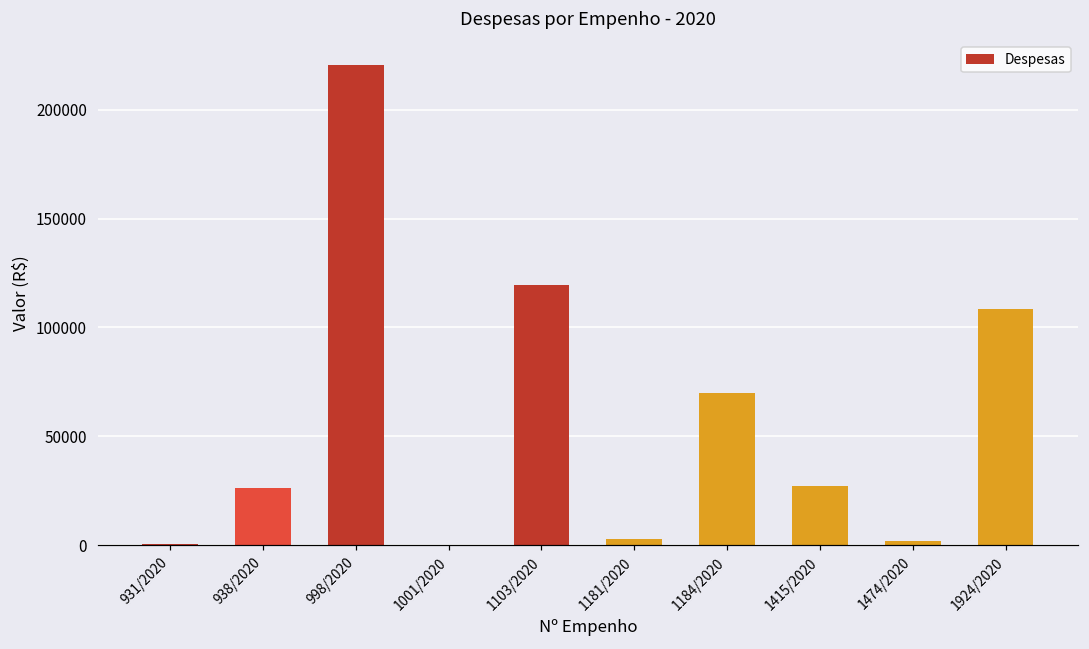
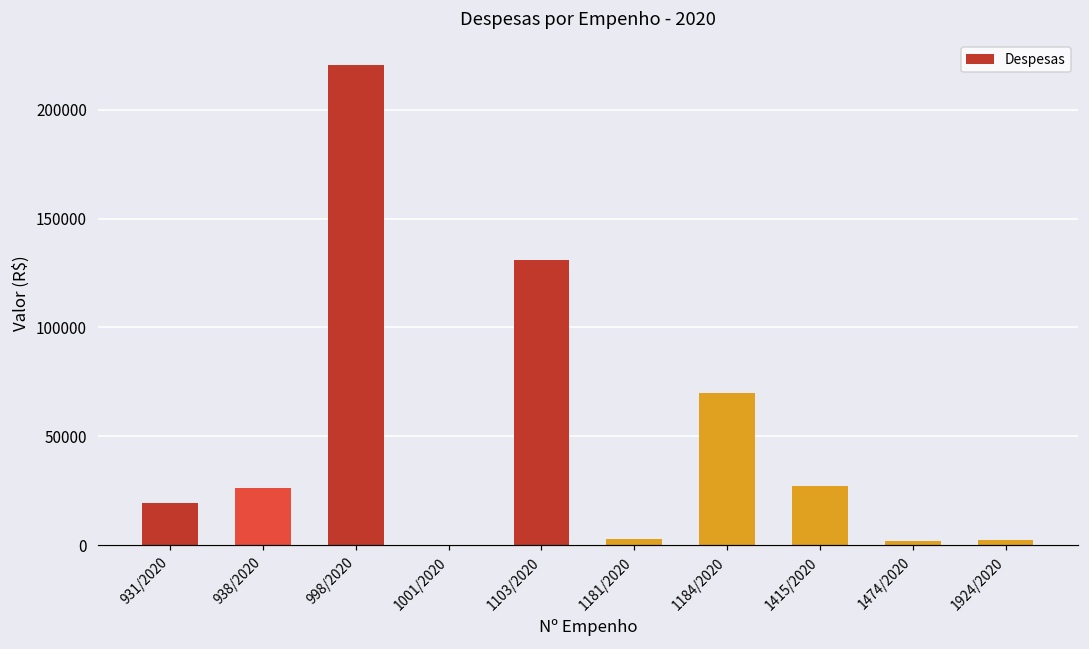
  {
-   "931/2020": 1000,
+   "931/2020": 20000,
    "938/2020": 26000,
    "998/2020": 221000,
-   "1103/2020": 120000,
+   "1103/2020": 131000,
    "1181/2020": 3000,
    "1184/2020": 70000,
    "1415/2020": 27000,
    "1474/2020": 2000,
-   "1924/2020": 109000
+   "1924/2020": 2000
  }
